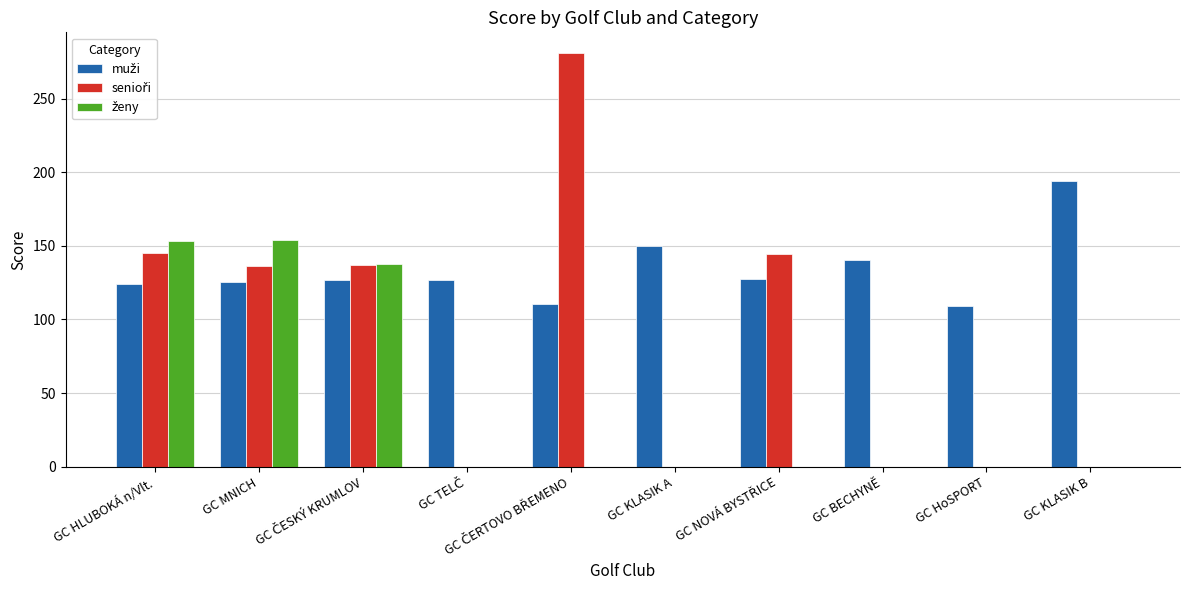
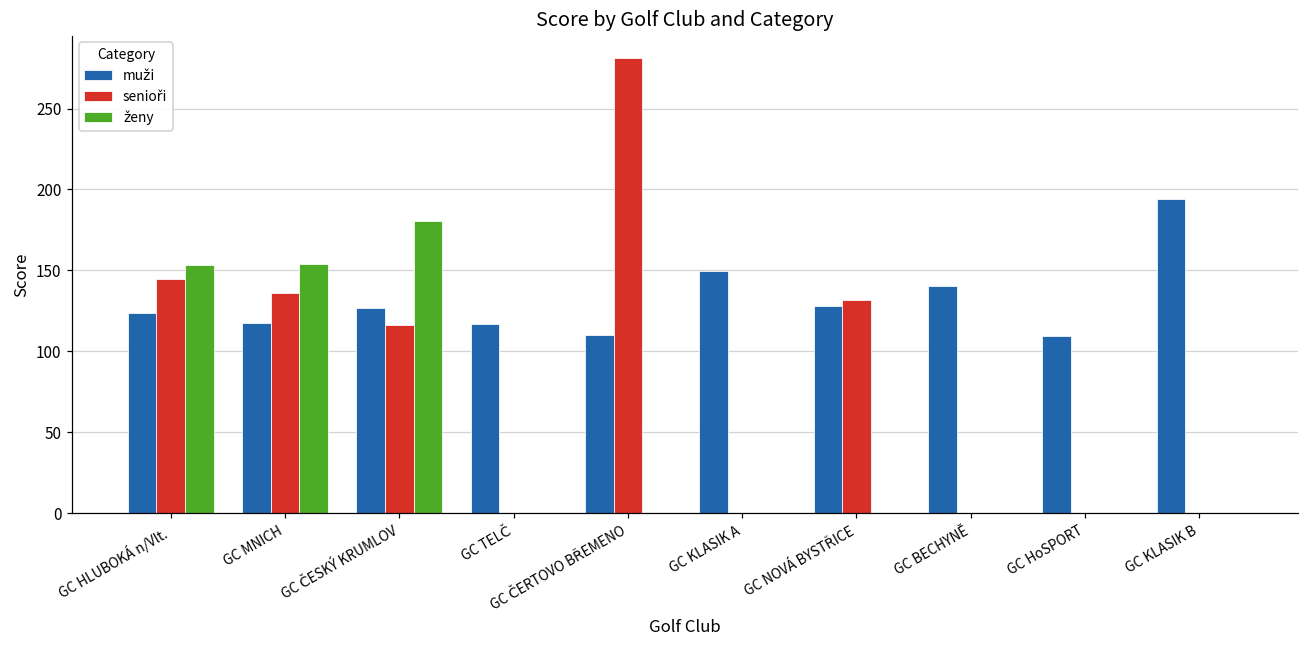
  {
    "muži": {
      "GC HLUBOKÁ n/Vlt.": 124,
-     "GC MNICH": 126,
+     "GC MNICH": 117,
      "GC ČESKÝ KRUMLOV": 127,
-     "GC TELČ": 127,
+     "GC TELČ": 117,
      "GC ČERTOVO BŘEMENO": 110,
      "GC KLASIK A": 150,
      "GC NOVÁ BYSTŘICE": 128,
      "GC BECHYNĚ": 141,
      "GC HoSPORT": 109,
      "GC KLASIK B": 194
    },
    "senioři": {
      "GC HLUBOKÁ n/Vlt.": 145,
      "GC MNICH": 136,
-     "GC ČESKÝ KRUMLOV": 137,
+     "GC ČESKÝ KRUMLOV": 117,
      "GC TELČ": 0,
      "GC ČERTOVO BŘEMENO": 281,
      "GC KLASIK A": 0,
-     "GC NOVÁ BYSTŘICE": 144,
+     "GC NOVÁ BYSTŘICE": 132,
      "GC BECHYNĚ": 0,
      "GC HoSPORT": 0,
      "GC KLASIK B": 0
    },
    "ženy": {
      "GC HLUBOKÁ n/Vlt.": 154,
      "GC MNICH": 154,
-     "GC ČESKÝ KRUMLOV": 138,
+     "GC ČESKÝ KRUMLOV": 180,
      "GC TELČ": 0,
      "GC ČERTOVO BŘEMENO": 0,
      "GC KLASIK A": 0,
      "GC NOVÁ BYSTŘICE": 0,
      "GC BECHYNĚ": 0,
      "GC HoSPORT": 0,
      "GC KLASIK B": 0
    }
  }
